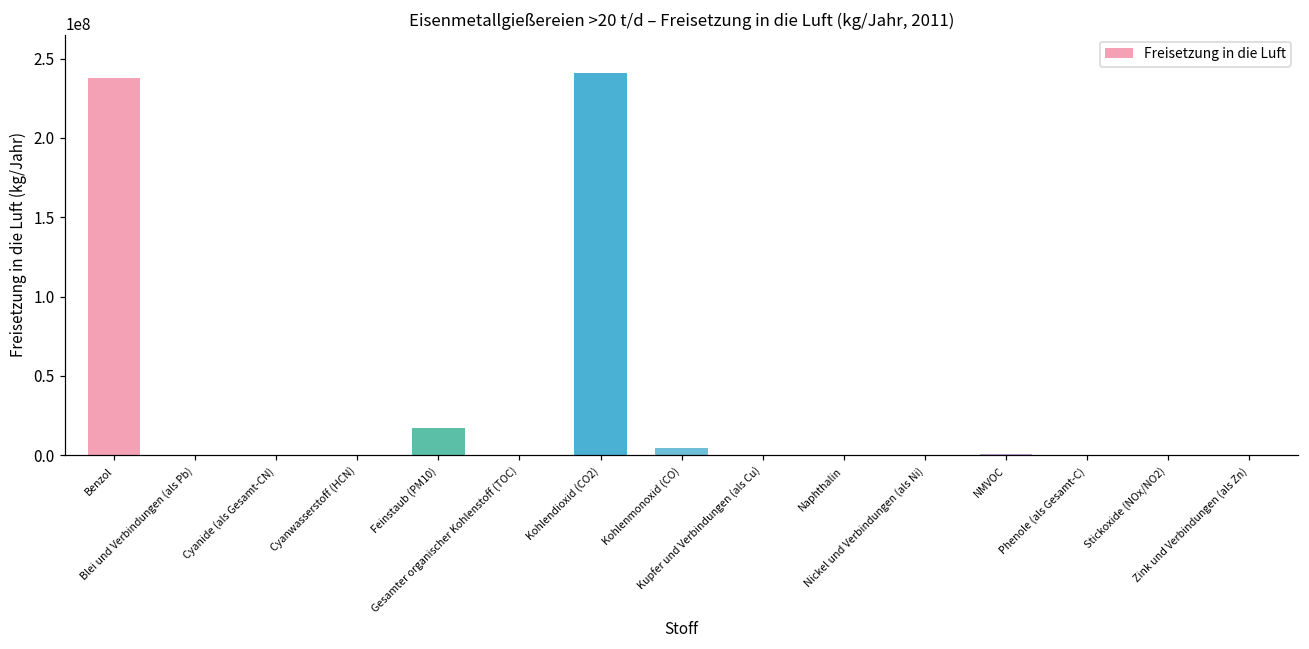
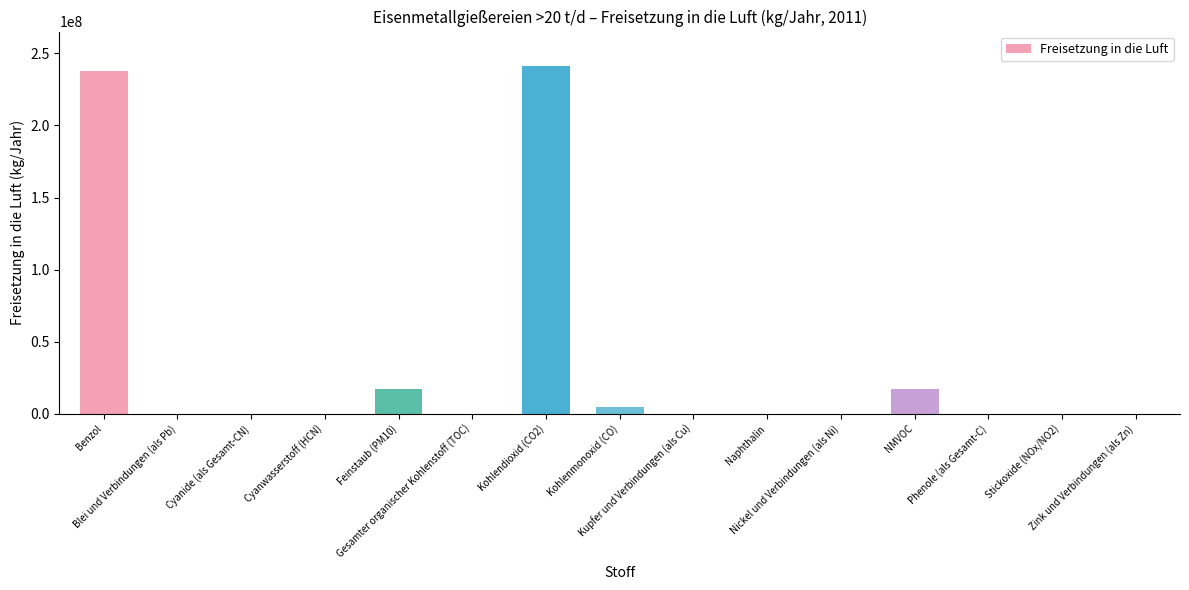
  {
    "Benzol": 238000000,
    "Blei und Verbindungen (als Pb)": 0,
    "Cyanide (als Gesamt-CN)": 0,
    "Feinstaub (PM10)": 17000000,
    "Gesamter organischer Kohlenstoff (TOC)": 0,
    "Kohlendioxid (CO2)": 241000000,
    "Kohlenmonoxid (CO)": 5000000,
    "Kupfer und Verbindungen (als Cu)": 0,
    "Nickel und Verbindungen (als Ni)": 0,
-   "NMVOC": 1000000,
+   "NMVOC": 17000000,
    "Phenole (als Gesamt-C)": 0
  }
